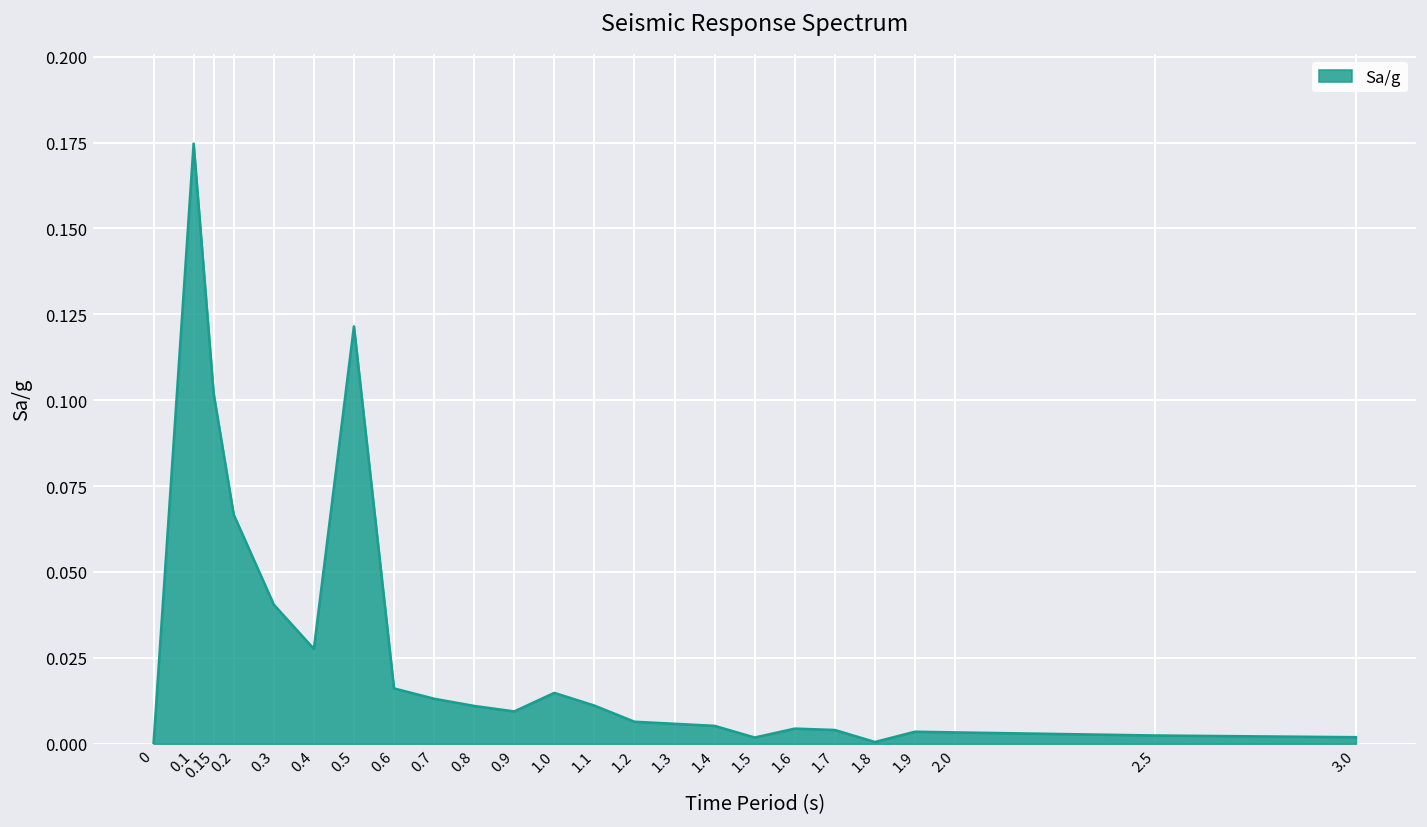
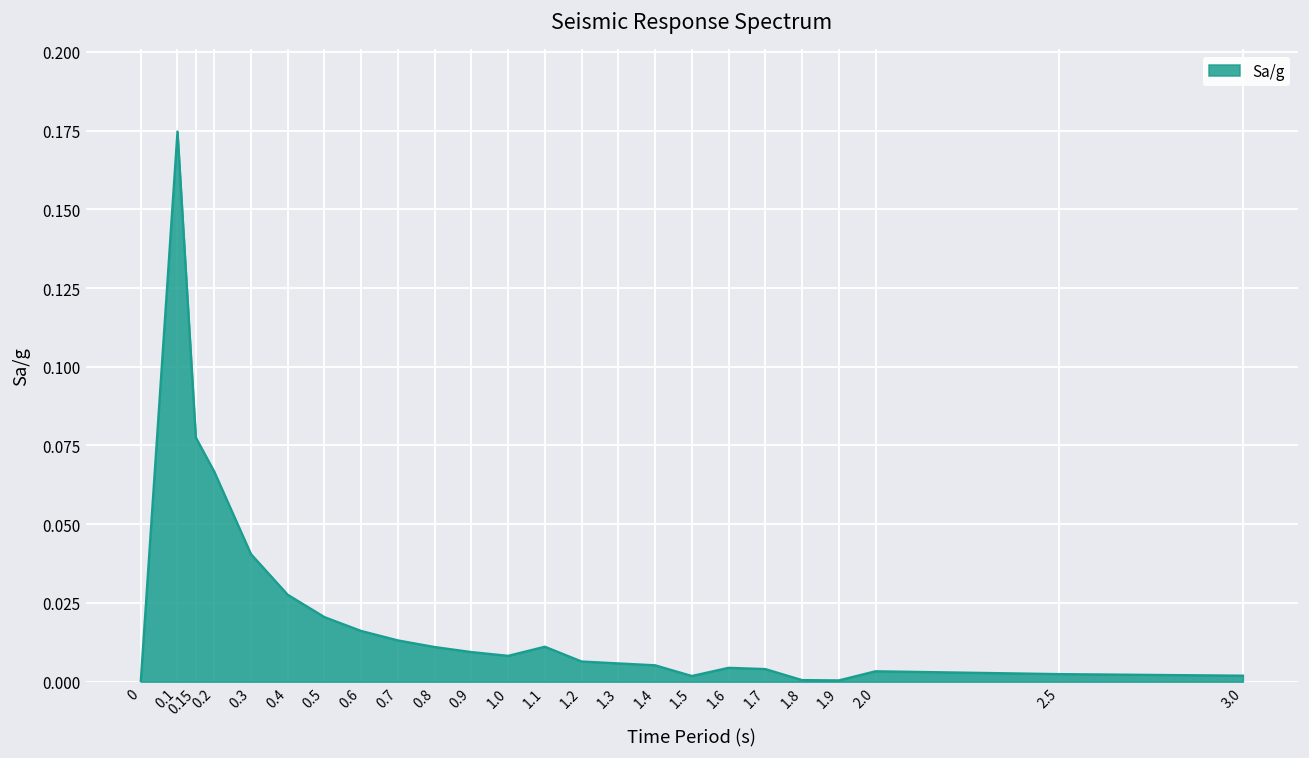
  {
    "0": 0.000,
    "0.1": 0.175,
-   "0.15": 0.102,
+   "0.15": 0.078,
    "0.2": 0.067,
    "0.3": 0.041,
    "0.4": 0.028,
-   "0.5": 0.122,
+   "0.5": 0.021,
    "0.6": 0.016,
    "0.7": 0.013,
    "0.8": 0.011,
    "0.9": 0.009,
-   "1.0": 0.015,
+   "1.0": 0.008,
    "1.1": 0.011,
    "1.2": 0.006,
    "1.3": 0.006,
    "1.4": 0.005,
    "1.5": 0.002,
    "1.6": 0.004,
    "1.7": 0.004,
    "1.8": 0.001,
-   "1.9": 0.004,
+   "1.9": 0.000,
    "2.0": 0.003,
    "2.5": 0.002,
    "3.0": 0.002
  }
